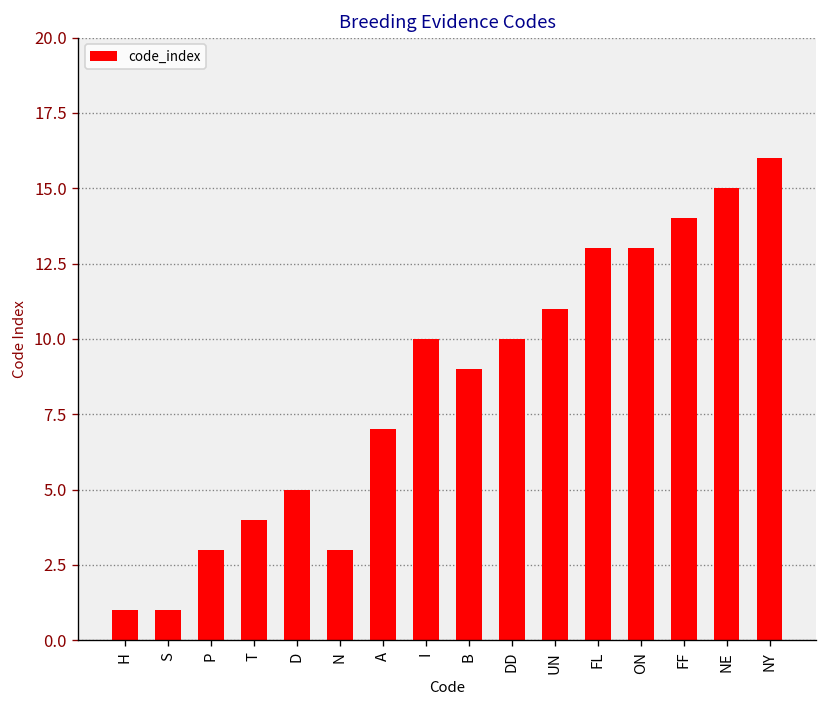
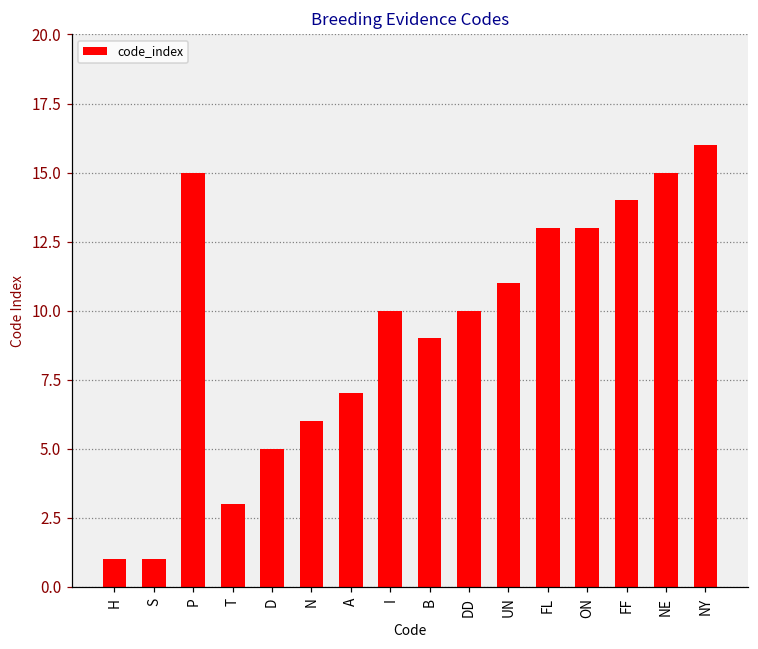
  {
    "H": 1,
    "S": 1,
-   "P": 3,
-   "T": 4,
+   "P": 15,
+   "T": 3,
    "D": 5,
-   "N": 3,
+   "N": 6,
    "A": 7,
    "I": 10,
    "B": 9,
    "DD": 10,
    "UN": 11,
    "FL": 13,
    "ON": 13,
    "FF": 14,
    "NE": 15,
    "NY": 16
  }
